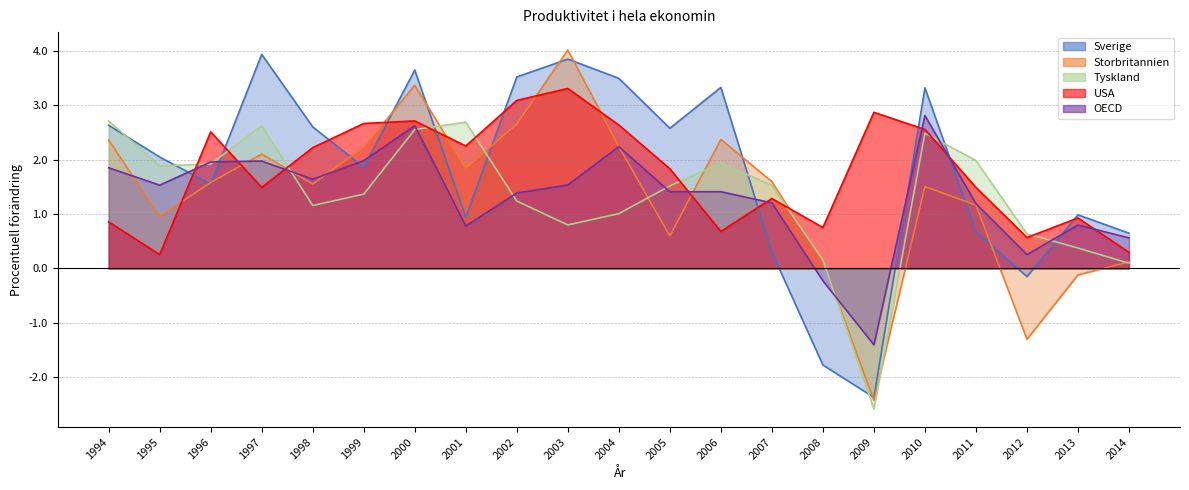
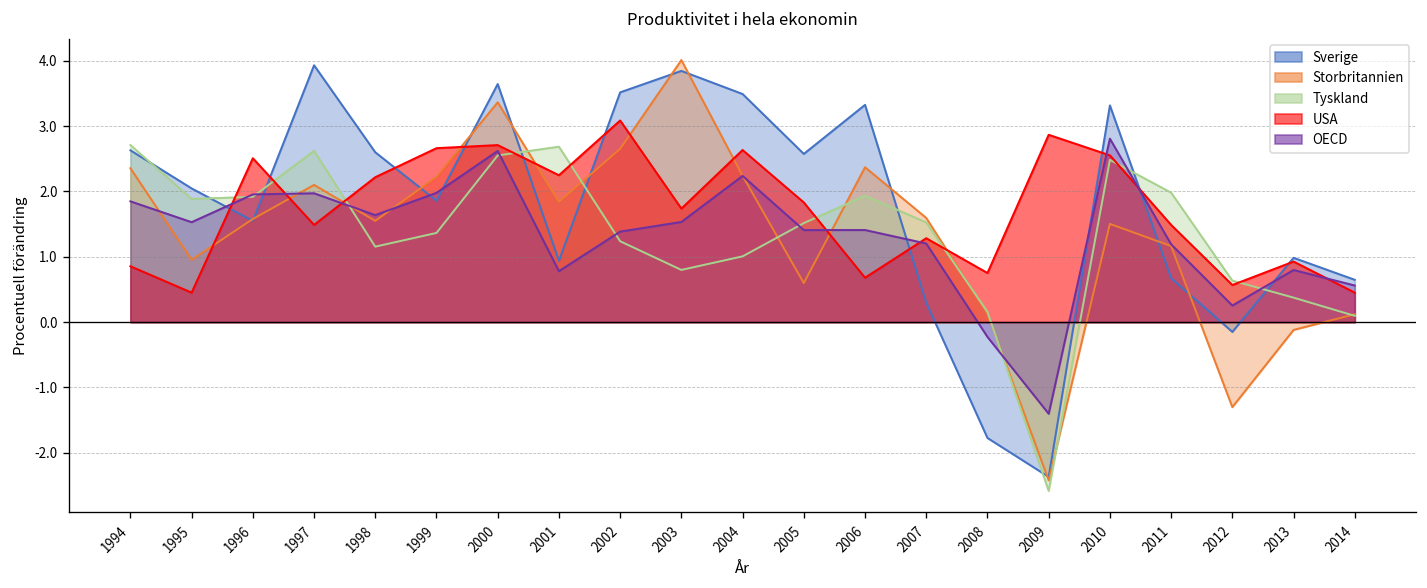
  {
    "USA": {
      "1994": 0.9,
-     "1995": 0.3,
+     "1995": 0.5,
      "1996": 2.5,
      "1997": 1.5,
      "1998": 2.2,
      "1999": 2.7,
      "2000": 2.7,
      "2001": 2.2,
      "2002": 3.1,
-     "2003": 3.3,
+     "2003": 1.7,
      "2004": 2.6,
      "2005": 1.8,
      "2006": 0.7,
      "2007": 1.3,
      "2008": 0.8,
      "2009": 2.9,
      "2010": 2.6,
      "2011": 1.5,
      "2012": 0.6,
      "2013": 0.9,
-     "2014": 0.3
+     "2014": 0.5
    }
  }
